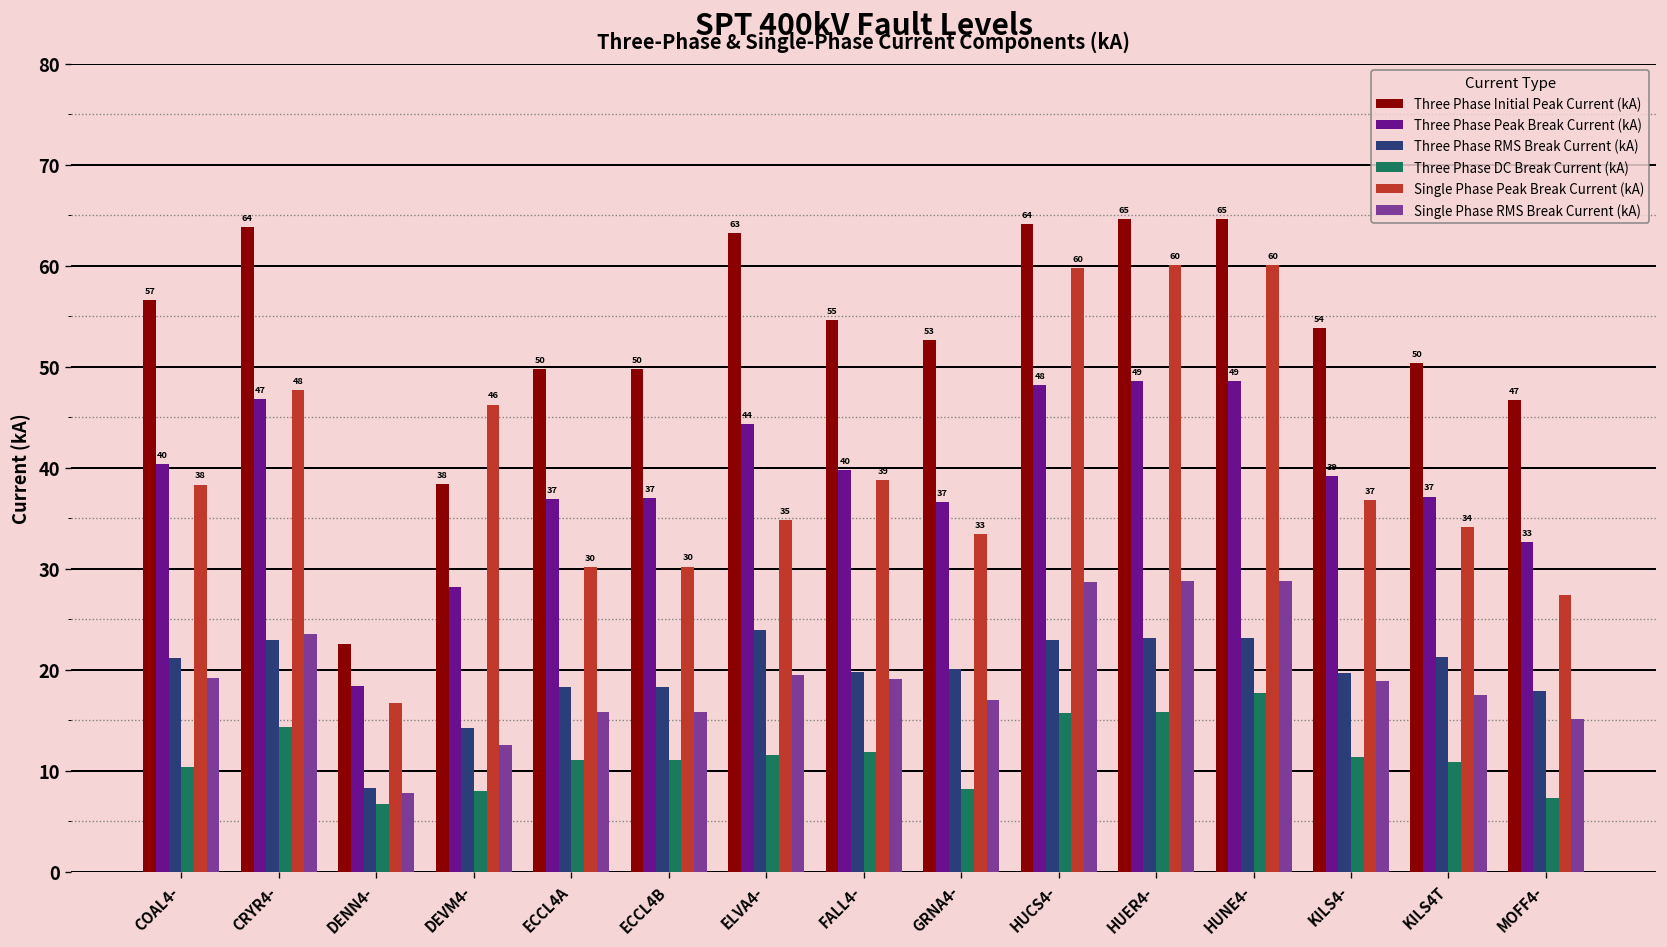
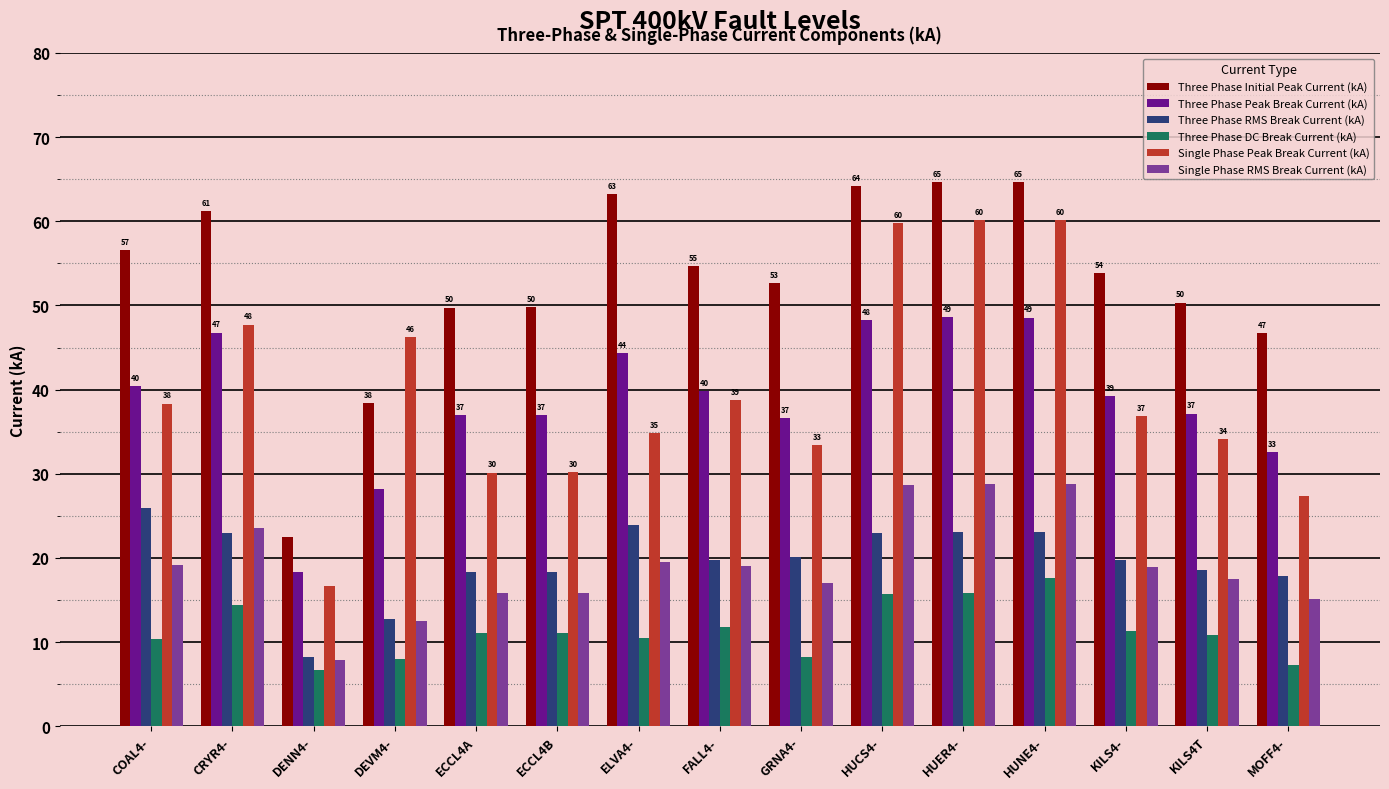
  {
    "Three Phase Initial Peak Current (kA)": {
      "COAL4-": 57,
-     "CRYR4-": 64,
+     "CRYR4-": 61,
      "DEVM4-": 38,
      "ECCL4A": 50,
      "ECCL4B": 50,
      "ELVA4-": 63,
      "FALL4-": 55,
      "GRNA4-": 53,
      "HUCS4-": 64,
      "HUER4-": 65,
      "HUNE4-": 65,
      "KILS4-": 54,
      "KILS4T": 50,
      "MOFF4-": 47
    },
    "Three Phase RMS Break Current (kA)": {
-     "COAL4-": 21,
+     "COAL4-": 26,
      "CRYR4-": 23,
      "DENN4-": 8,
-     "DEVM4-": 14,
+     "DEVM4-": 13,
      "ECCL4A": 18,
      "ECCL4B": 18,
      "ELVA4-": 24,
      "FALL4-": 20,
      "GRNA4-": 20,
      "HUCS4-": 23,
      "HUER4-": 23,
      "HUNE4-": 23,
      "KILS4-": 20,
-     "KILS4T": 21,
+     "KILS4T": 19,
      "MOFF4-": 18
    },
    "Three Phase DC Break Current (kA)": {
      "COAL4-": 10,
      "CRYR4-": 14,
      "DENN4-": 7,
      "DEVM4-": 8,
      "ECCL4A": 11,
      "ECCL4B": 11,
-     "ELVA4-": 12,
+     "ELVA4-": 10,
      "FALL4-": 12,
      "GRNA4-": 8,
      "HUCS4-": 16,
      "HUER4-": 16,
      "HUNE4-": 18,
      "KILS4-": 11,
      "KILS4T": 11,
      "MOFF4-": 7
    },
    "Single Phase Peak Break Current (kA)": {
      "COAL4-": 38,
      "CRYR4-": 48,
      "DEVM4-": 46,
      "ECCL4A": 30,
      "ECCL4B": 30,
      "ELVA4-": 35,
      "FALL4-": 39,
      "GRNA4-": 33,
      "HUCS4-": 60,
      "HUER4-": 60,
      "HUNE4-": 60,
      "KILS4-": 37,
      "KILS4T": 34
    }
  }
